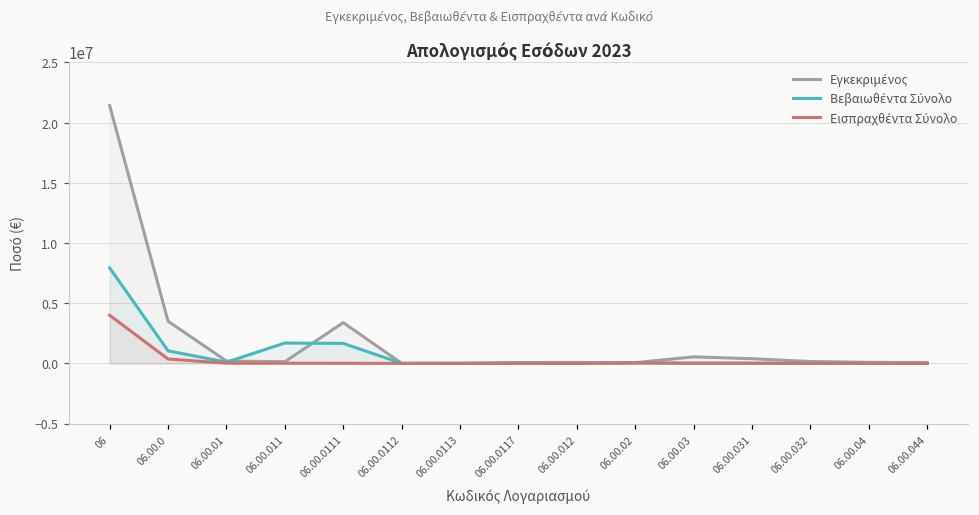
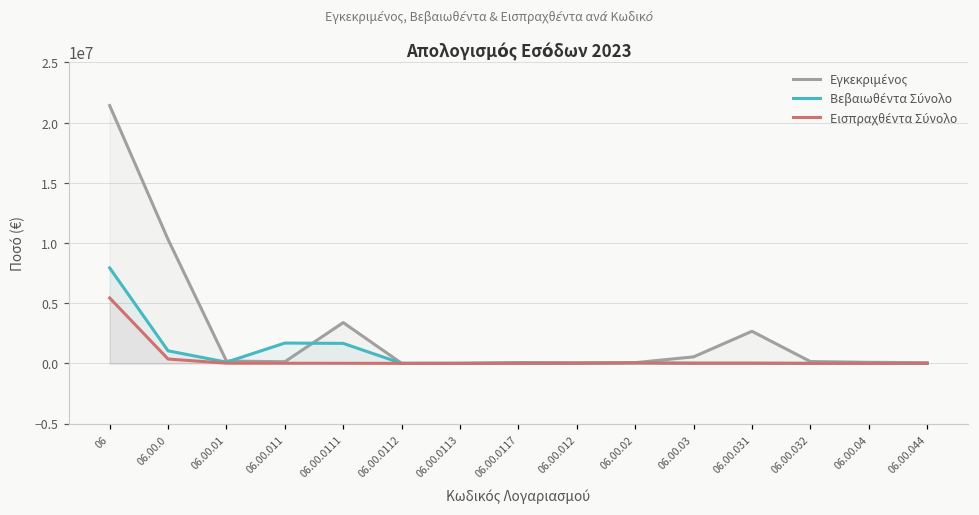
  {
    "Εγκεκριμένος": {
      "06": 21400000,
-     "06.00.0": 3500000,
+     "06.00.0": 10300000,
      "06.00.0111": 3400000,
      "06.00.03": 500000,
-     "06.00.031": 400000
+     "06.00.031": 2700000
    },
    "Βεβαιωθέντα Σύνολο": {
      "06": 7900000,
      "06.00.0": 1000000,
      "06.00.011": 1700000,
      "06.00.0111": 1700000
    },
    "Εισπραχθέντα Σύνολο": {
-     "06": 4000000,
+     "06": 5400000,
      "06.00.0": 400000,
      "06.00.0111": 0
    }
  }
